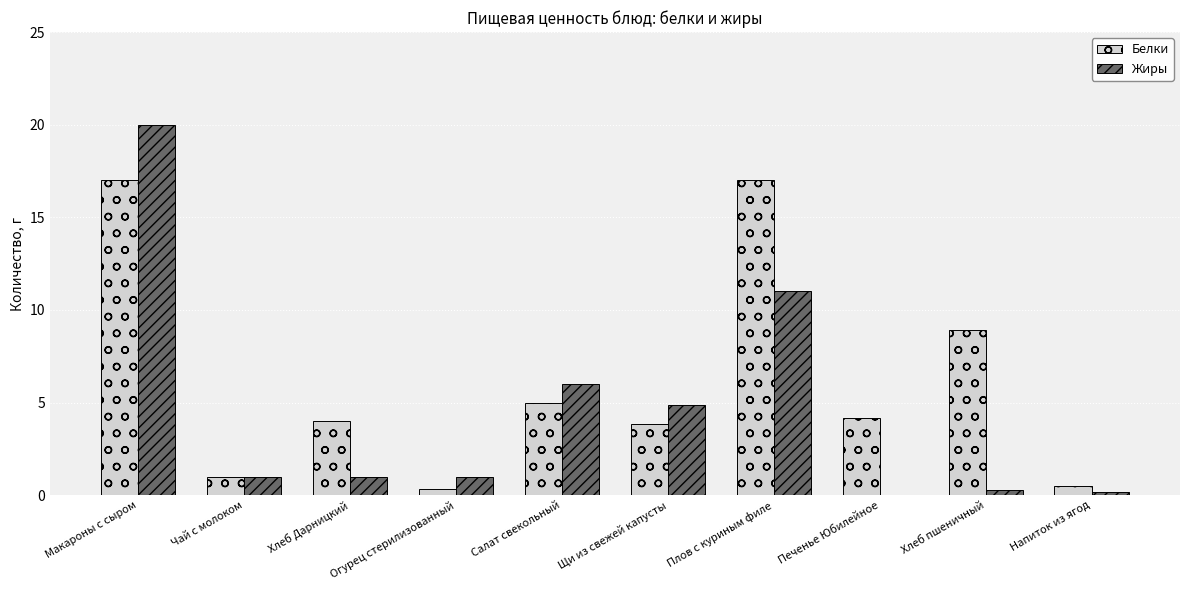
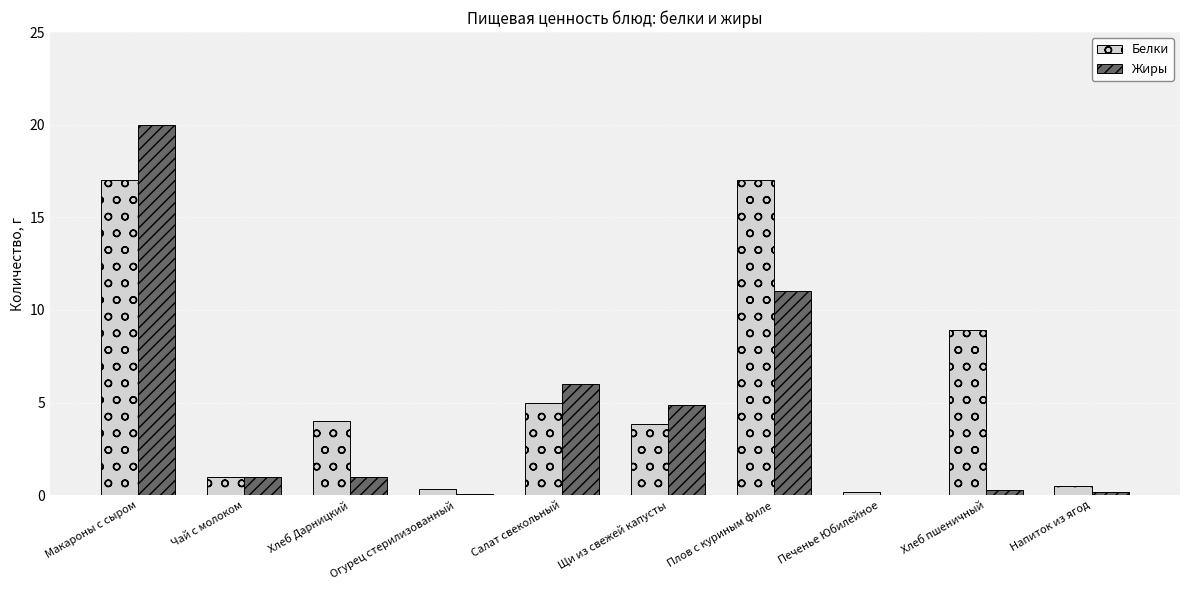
  {
    "Белки": {
      "Макароны с сыром": 17.0,
      "Чай с молоком": 1.0,
      "Хлеб Дарницкий": 4.0,
      "Огурец стерилизованный": 0.3,
      "Салат свекольный": 5.0,
      "Щи из свежей капусты": 3.9,
      "Плов с куриным филе": 17.0,
-     "Печенье Юбилейное": 4.2,
+     "Печенье Юбилейное": 0.2,
      "Хлеб пшеничный": 8.9,
      "Напиток из ягод": 0.5
    },
    "Жиры": {
      "Макароны с сыром": 20.0,
      "Чай с молоком": 1.0,
      "Хлеб Дарницкий": 1.0,
-     "Огурец стерилизованный": 1.0,
+     "Огурец стерилизованный": 0.0,
      "Салат свекольный": 6.0,
      "Щи из свежей капусты": 4.9,
      "Плов с куриным филе": 11.0,
      "Печенье Юбилейное": 0.0,
      "Хлеб пшеничный": 0.3,
      "Напиток из ягод": 0.2
    }
  }
